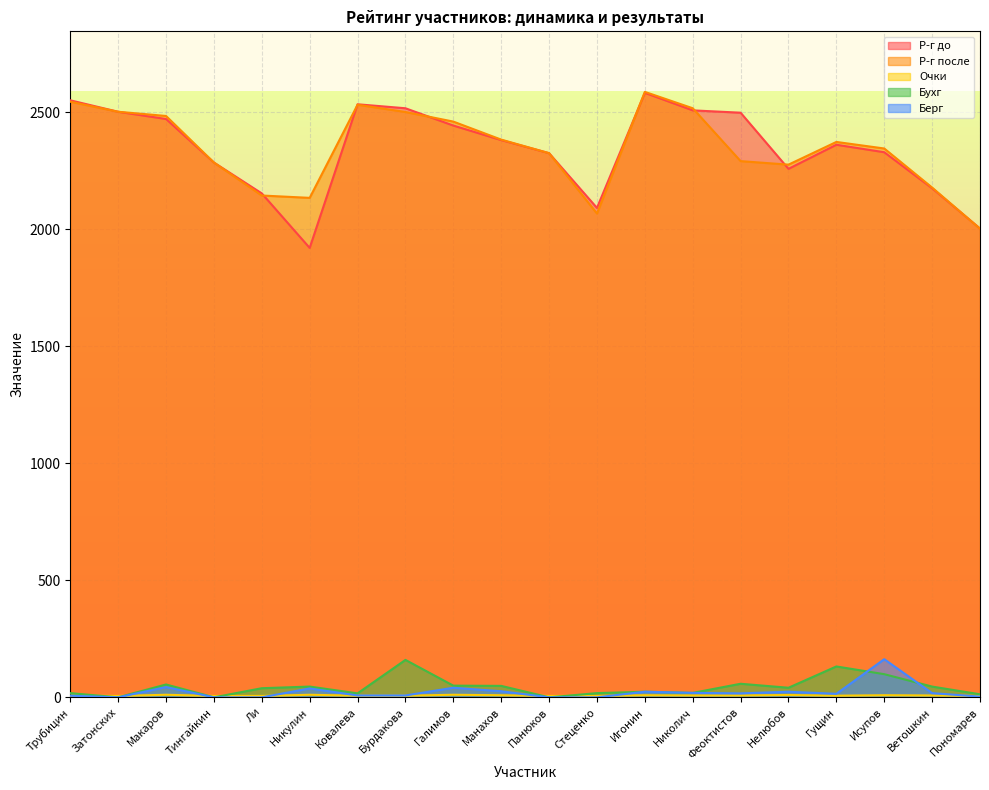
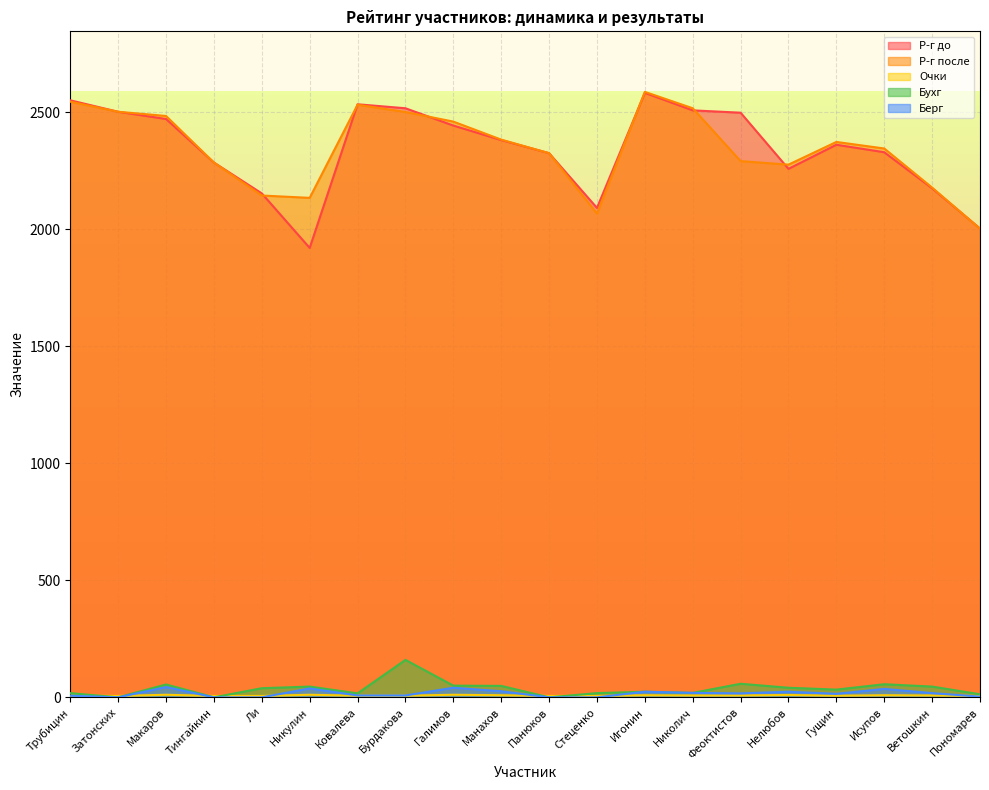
  {
    "Р-г до": {
      "Макаров": 2470,
      "Никулин": 1920,
      "Бурдакова": 2520,
      "Галимов": 2440,
      "Стеценко": 2090,
      "Феоктистов": 2500,
      "Нелюбов": 2260,
      "Гущин": 2360,
      "Исупов": 2330
    },
    "Бухг": {
      "Трубицин": 20,
      "Ли": 40,
      "Бурдакова": 160,
      "Манахов": 50,
      "Стеценко": 20,
      "Феоктистов": 60,
      "Нелюбов": 40,
-     "Гущин": 130,
-     "Исупов": 100,
+     "Гущин": 30,
+     "Исупов": 60,
      "Ветошкин": 50
    },
    "Берг": {
      "Манахов": 30,
      "Нелюбов": 20,
-     "Исупов": 160
+     "Исупов": 40
    }
  }
